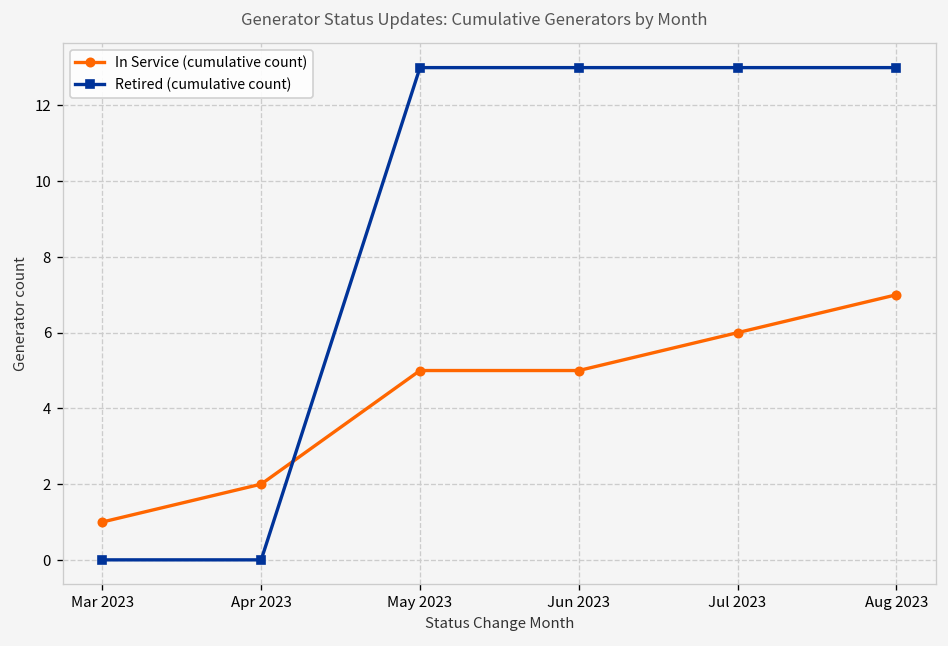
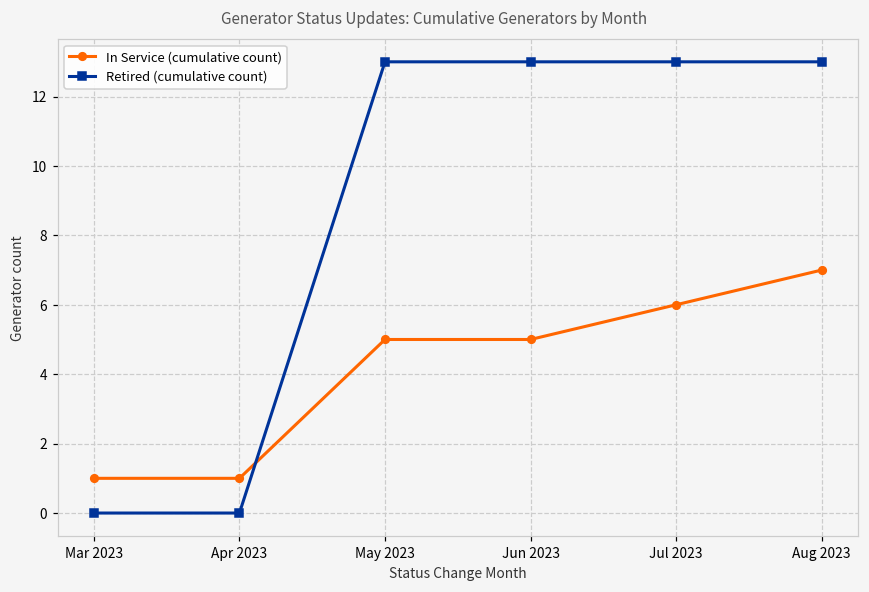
  {
    "In Service (cumulative count)": {
      "Mar 2023": 1,
-     "Apr 2023": 2,
+     "Apr 2023": 1,
      "May 2023": 5,
      "Jun 2023": 5,
      "Jul 2023": 6,
      "Aug 2023": 7
    },
    "Retired (cumulative count)": {
      "Mar 2023": 0,
      "Apr 2023": 0,
      "May 2023": 13,
      "Jun 2023": 13,
      "Jul 2023": 13,
      "Aug 2023": 13
    }
  }
